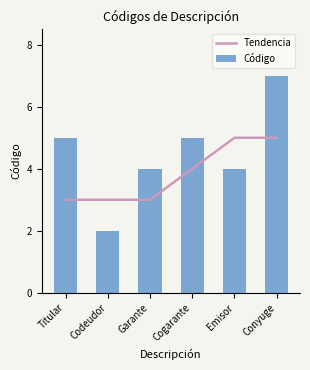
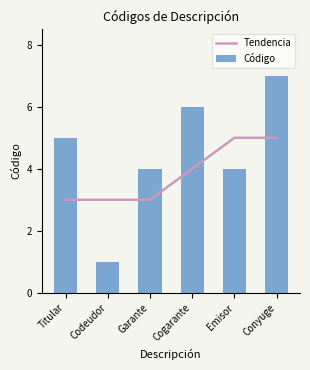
  {
    "Tendencia": {
      "Titular": 3,
      "Codeudor": 3,
      "Garante": 3,
      "Cogarante": 4,
      "Emisor": 5,
      "Conyuge": 5
    },
    "Código": {
      "Titular": 5,
-     "Codeudor": 2,
+     "Codeudor": 1,
      "Garante": 4,
-     "Cogarante": 5,
+     "Cogarante": 6,
      "Emisor": 4,
      "Conyuge": 7
    }
  }
